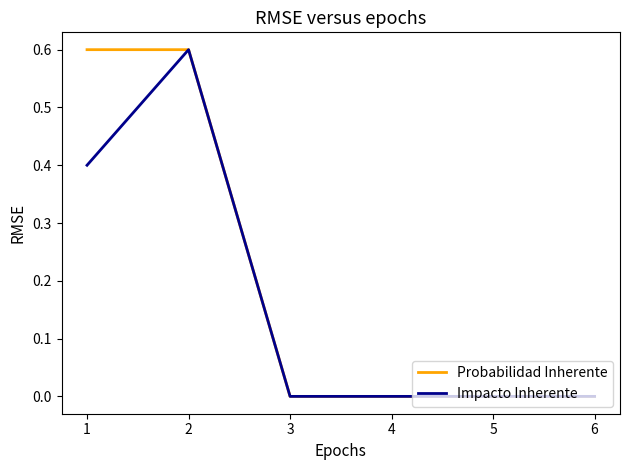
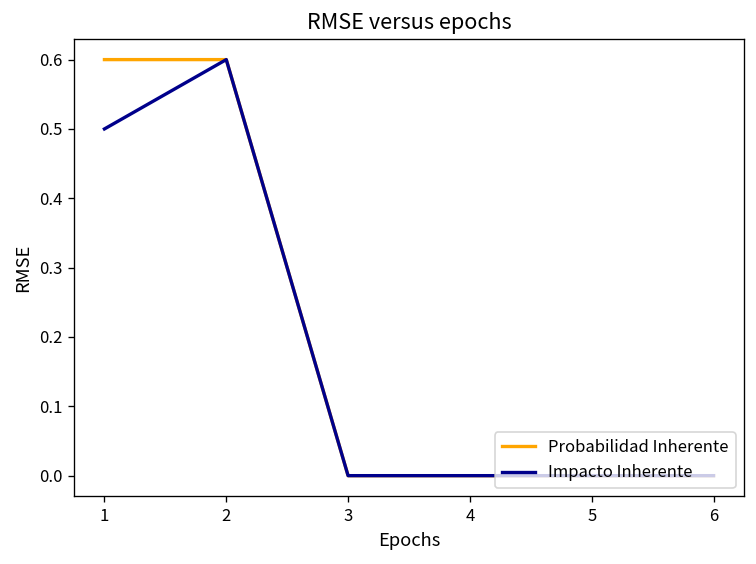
  {
    "Probabilidad Inherente": {
      "1": 0.6
    },
    "Impacto Inherente": {
-     "1": 0.4
+     "1": 0.5
    }
  }
